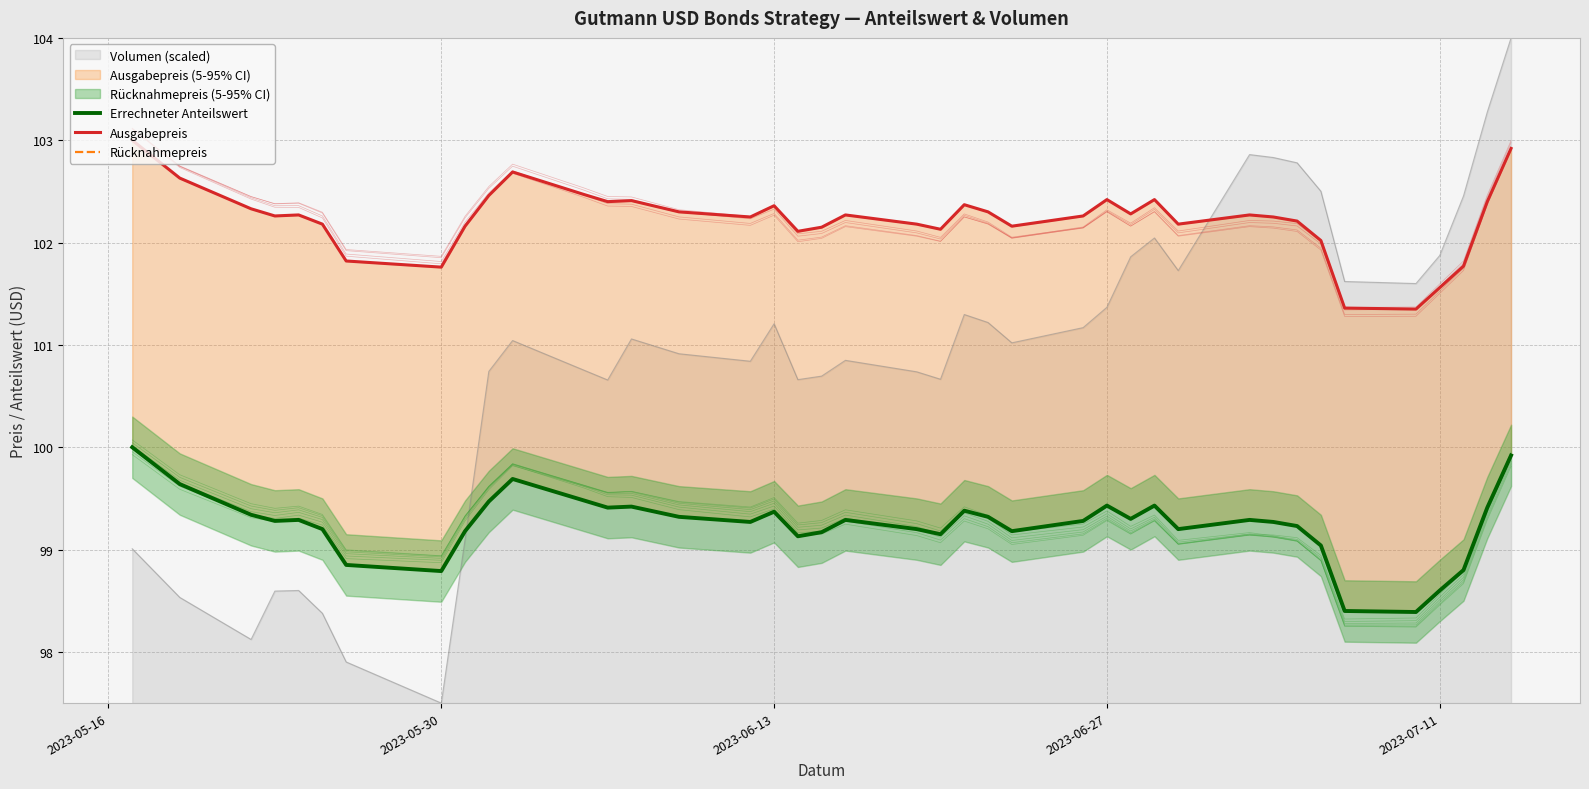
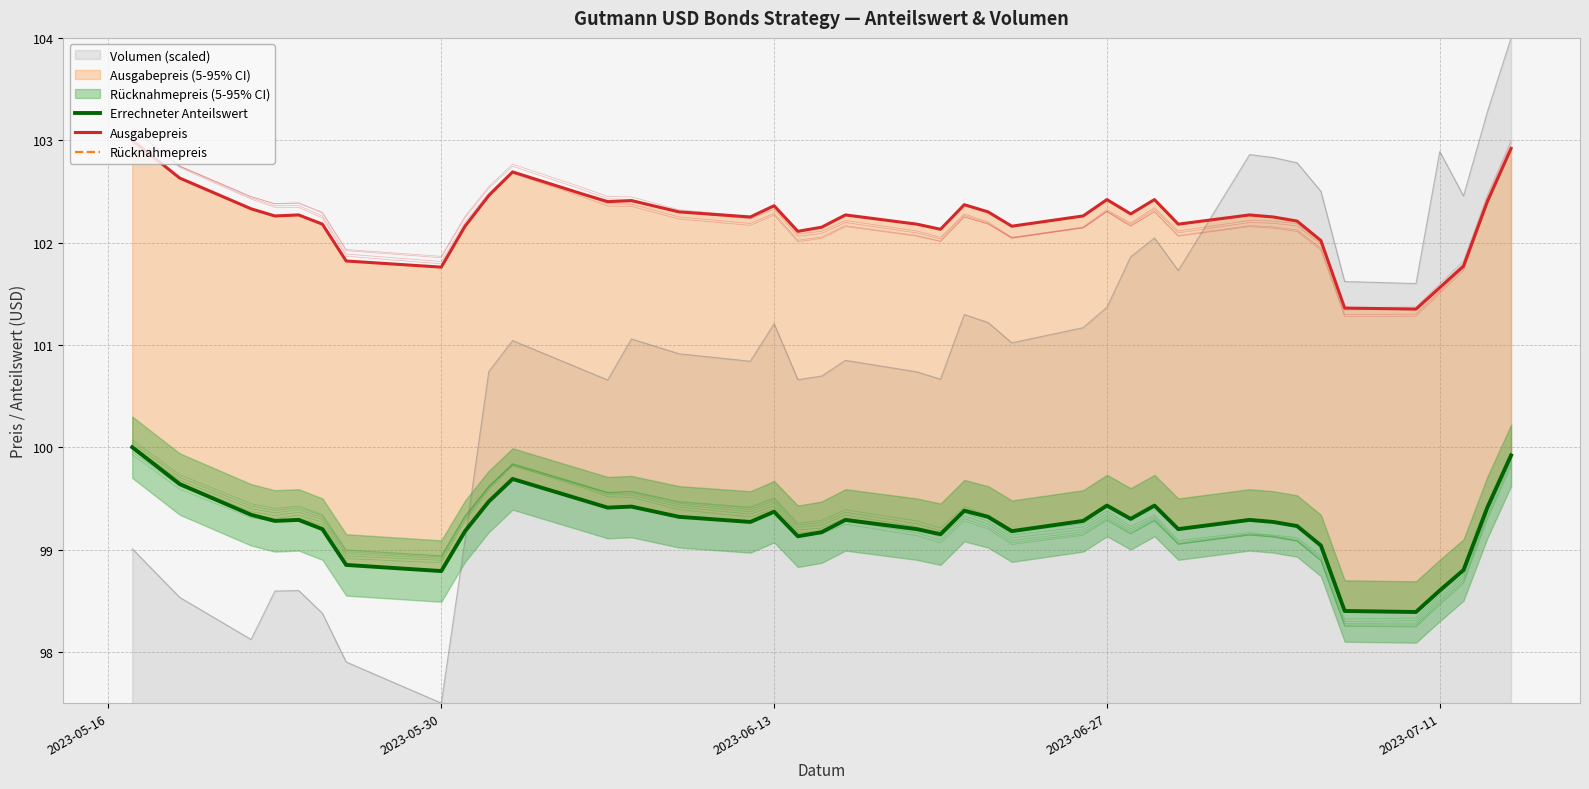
  {
    "Volumen (scaled)": {
      "2023-05-30": 97.50,
      "2023-06-13": 101.21,
      "2023-06-27": 101.37,
-     "2023-07-11": 101.87
+     "2023-07-11": 102.89
    }
  }
